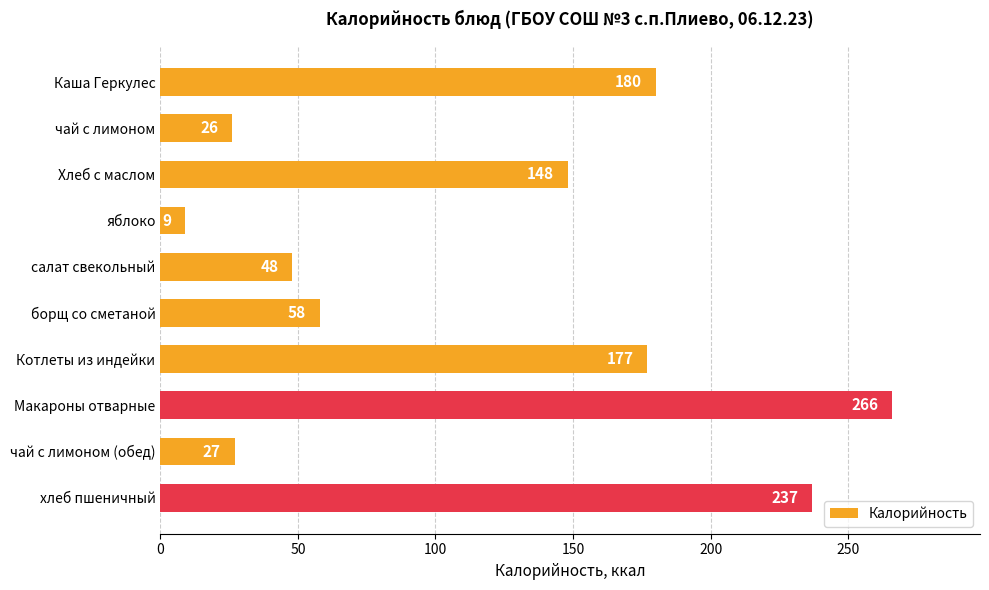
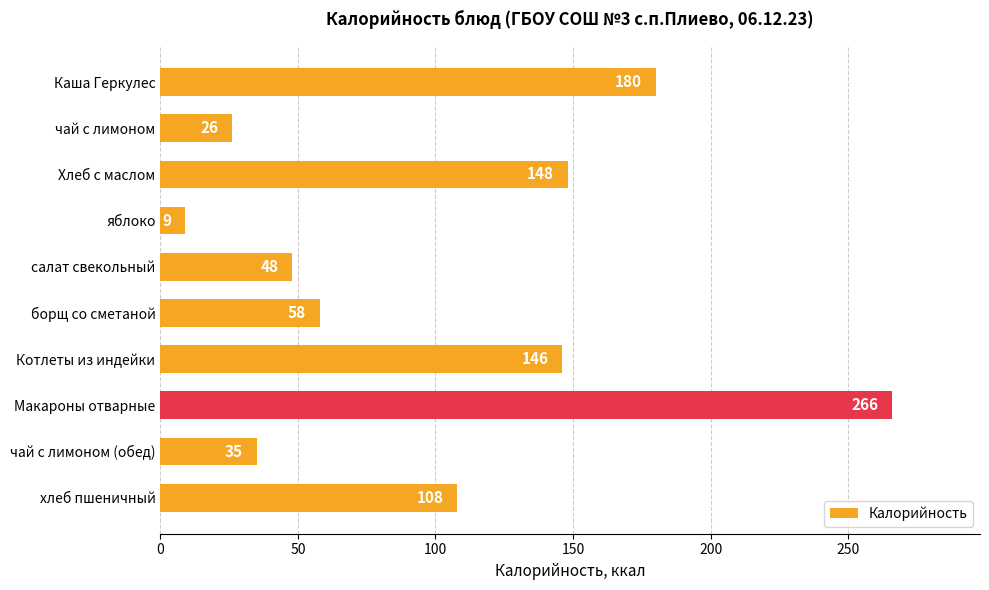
  {
    "Каша Геркулес": 180,
    "чай с лимоном": 26,
    "Хлеб с маслом": 148,
    "яблоко": 9,
    "салат свекольный": 48,
    "борщ со сметаной": 58,
-   "Котлеты из индейки": 177,
+   "Котлеты из индейки": 146,
    "Макароны отварные": 266,
-   "чай с лимоном (обед)": 27,
-   "хлеб пшеничный": 237
+   "чай с лимоном (обед)": 35,
+   "хлеб пшеничный": 108
  }
